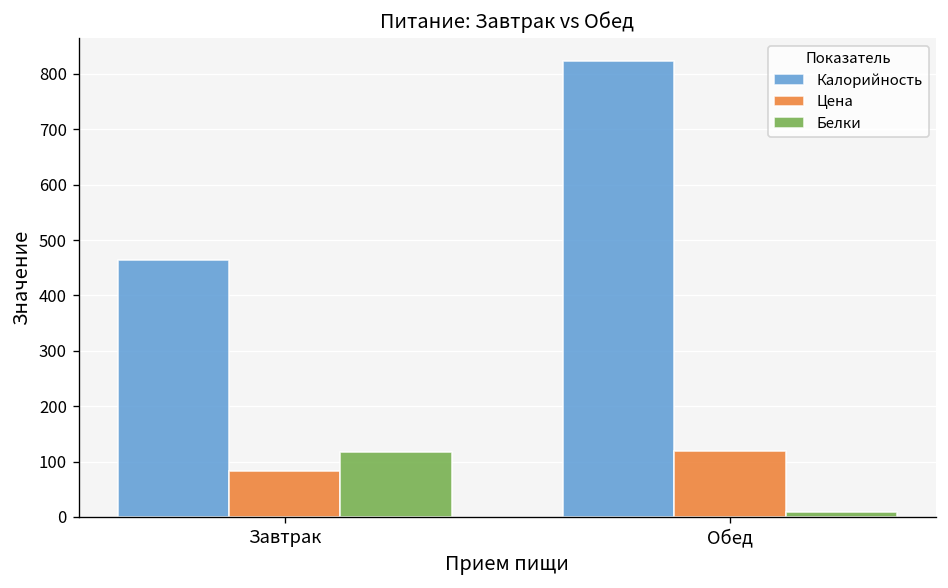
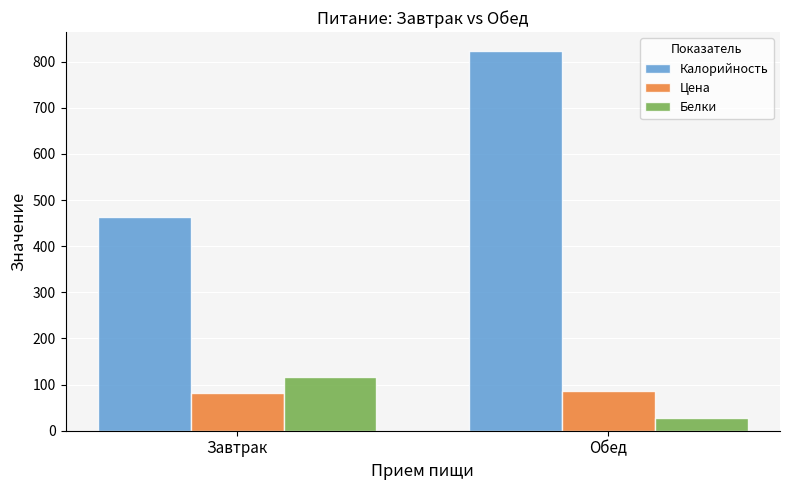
  {
    "Калорийность": {
      "Завтрак": 460,
      "Обед": 820
    },
    "Цена": {
      "Завтрак": 80,
-     "Обед": 120
+     "Обед": 90
    },
    "Белки": {
      "Завтрак": 120,
-     "Обед": 10
+     "Обед": 30
    }
  }
